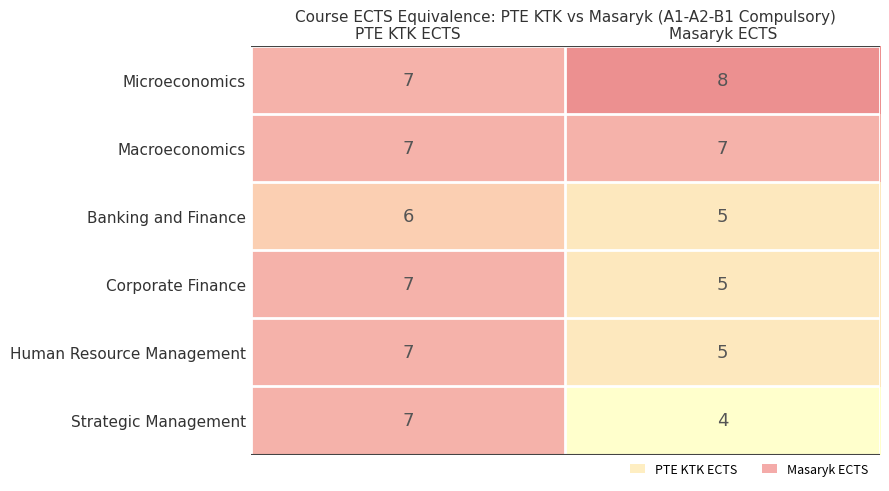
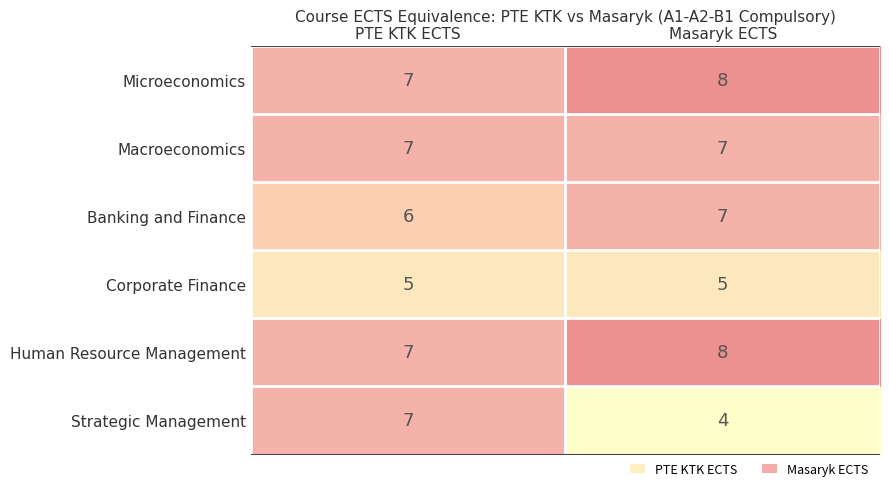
  {
    "Microeconomics": {
      "PTE KTK ECTS": 7,
      "Masaryk ECTS": 8
    },
    "Macroeconomics": {
      "PTE KTK ECTS": 7,
      "Masaryk ECTS": 7
    },
    "Banking and Finance": {
      "PTE KTK ECTS": 6,
-     "Masaryk ECTS": 5
+     "Masaryk ECTS": 7
    },
    "Corporate Finance": {
-     "PTE KTK ECTS": 7,
+     "PTE KTK ECTS": 5,
      "Masaryk ECTS": 5
    },
    "Human Resource Management": {
      "PTE KTK ECTS": 7,
-     "Masaryk ECTS": 5
+     "Masaryk ECTS": 8
    },
    "Strategic Management": {
      "PTE KTK ECTS": 7,
      "Masaryk ECTS": 4
    }
  }
